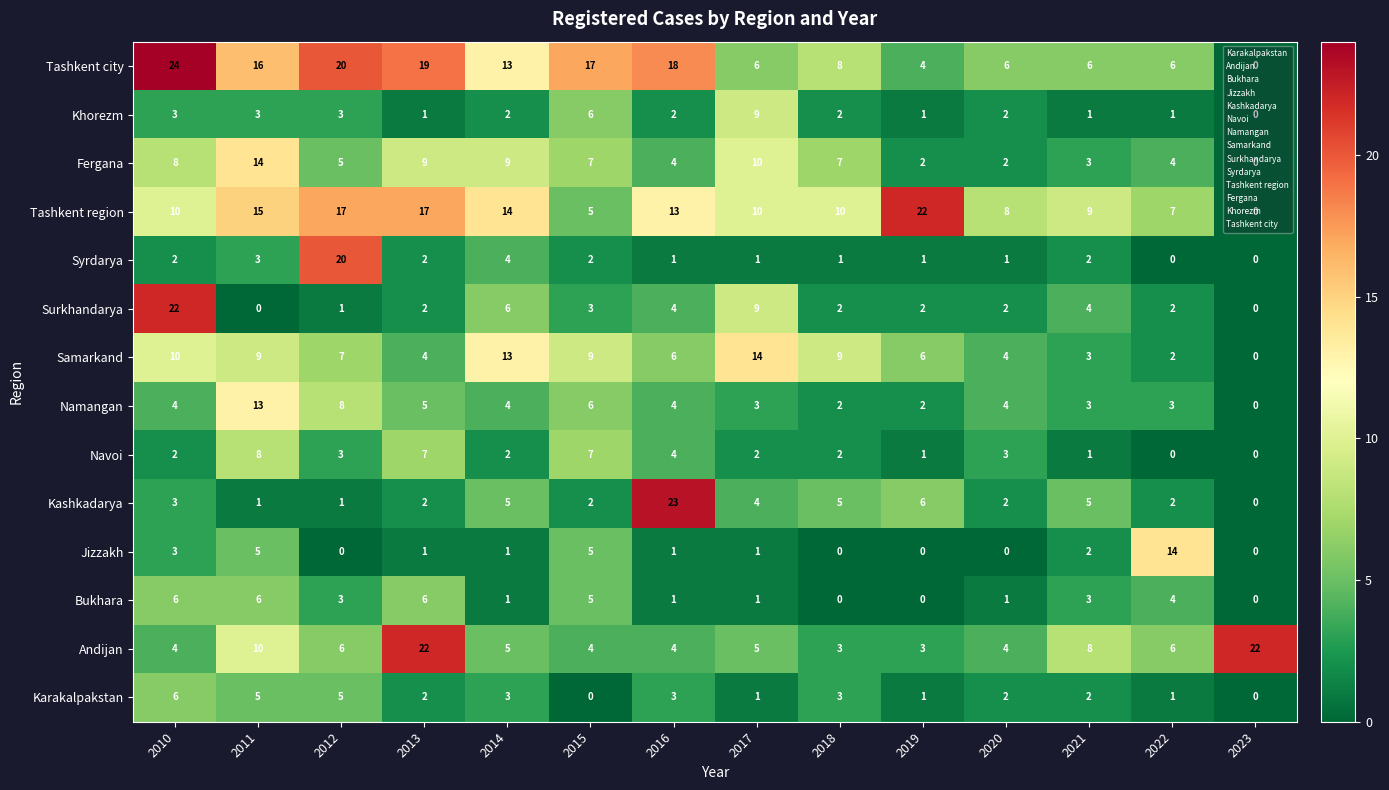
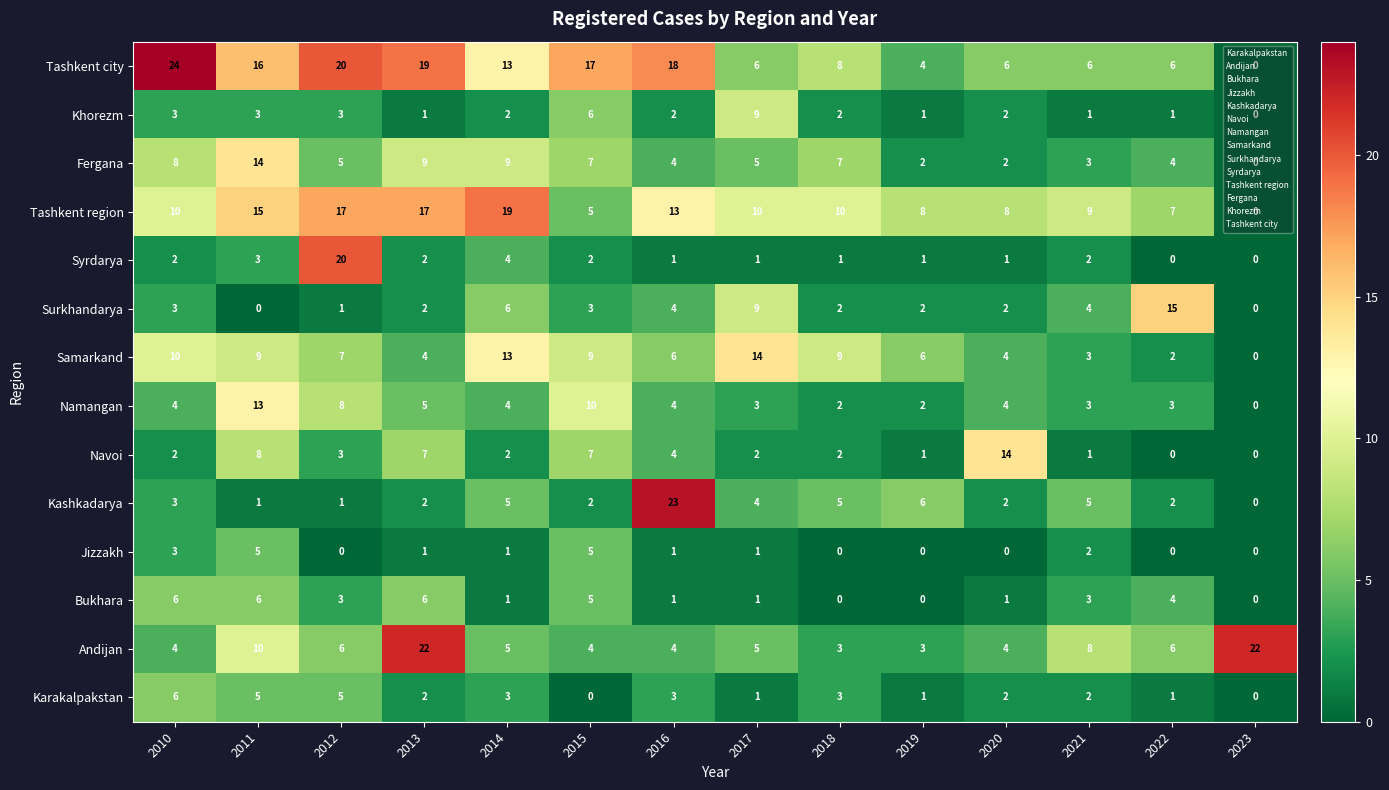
  {
    "Tashkent city": {
      "2010": 24,
      "2011": 16,
      "2012": 20,
      "2013": 19,
      "2014": 13,
      "2015": 17,
      "2016": 18,
      "2017": 6,
      "2018": 8,
      "2019": 4,
      "2020": 6,
      "2021": 6,
      "2022": 6
    },
    "Khorezm": {
      "2010": 3,
      "2011": 3,
      "2012": 3,
      "2013": 1,
      "2014": 2,
      "2015": 6,
      "2016": 2,
      "2017": 9,
      "2018": 2,
      "2019": 1,
      "2020": 2,
      "2021": 1,
      "2022": 1
    },
    "Fergana": {
      "2010": 8,
      "2011": 14,
      "2012": 5,
      "2013": 9,
      "2014": 9,
      "2015": 7,
      "2016": 4,
-     "2017": 10,
+     "2017": 5,
      "2018": 7,
      "2019": 2,
      "2020": 2,
      "2021": 3,
      "2022": 4
    },
    "Tashkent region": {
      "2010": 10,
      "2011": 15,
      "2012": 17,
      "2013": 17,
-     "2014": 14,
+     "2014": 19,
      "2015": 5,
      "2016": 13,
      "2017": 10,
      "2018": 10,
-     "2019": 22,
+     "2019": 8,
      "2020": 8,
      "2021": 9,
      "2022": 7
    },
    "Syrdarya": {
      "2010": 2,
      "2011": 3,
      "2012": 20,
      "2013": 2,
      "2014": 4,
      "2015": 2,
      "2016": 1,
      "2017": 1,
      "2018": 1,
      "2019": 1,
      "2020": 1,
      "2021": 2,
      "2022": 0,
      "2023": 0
    },
    "Surkhandarya": {
-     "2010": 22,
+     "2010": 3,
      "2011": 0,
      "2012": 1,
      "2013": 2,
      "2014": 6,
      "2015": 3,
      "2016": 4,
      "2017": 9,
      "2018": 2,
      "2019": 2,
      "2020": 2,
      "2021": 4,
-     "2022": 2,
+     "2022": 15,
      "2023": 0
    },
    "Samarkand": {
      "2010": 10,
      "2011": 9,
      "2012": 7,
      "2013": 4,
      "2014": 13,
      "2015": 9,
      "2016": 6,
      "2017": 14,
      "2018": 9,
      "2019": 6,
      "2020": 4,
      "2021": 3,
      "2022": 2,
      "2023": 0
    },
    "Namangan": {
      "2010": 4,
      "2011": 13,
      "2012": 8,
      "2013": 5,
      "2014": 4,
-     "2015": 6,
+     "2015": 10,
      "2016": 4,
      "2017": 3,
      "2018": 2,
      "2019": 2,
      "2020": 4,
      "2021": 3,
      "2022": 3,
      "2023": 0
    },
    "Navoi": {
      "2010": 2,
      "2011": 8,
      "2012": 3,
      "2013": 7,
      "2014": 2,
      "2015": 7,
      "2016": 4,
      "2017": 2,
      "2018": 2,
      "2019": 1,
-     "2020": 3,
+     "2020": 14,
      "2021": 1,
      "2022": 0,
      "2023": 0
    },
    "Kashkadarya": {
      "2010": 3,
      "2011": 1,
      "2012": 1,
      "2013": 2,
      "2014": 5,
      "2015": 2,
      "2016": 23,
      "2017": 4,
      "2018": 5,
      "2019": 6,
      "2020": 2,
      "2021": 5,
      "2022": 2,
      "2023": 0
    },
    "Jizzakh": {
      "2010": 3,
      "2011": 5,
      "2012": 0,
      "2013": 1,
      "2014": 1,
      "2015": 5,
      "2016": 1,
      "2017": 1,
      "2018": 0,
      "2019": 0,
      "2020": 0,
      "2021": 2,
-     "2022": 14,
+     "2022": 0,
      "2023": 0
    },
    "Bukhara": {
      "2010": 6,
      "2011": 6,
      "2012": 3,
      "2013": 6,
      "2014": 1,
      "2015": 5,
      "2016": 1,
      "2017": 1,
      "2018": 0,
      "2019": 0,
      "2020": 1,
      "2021": 3,
      "2022": 4,
      "2023": 0
    },
    "Andijan": {
      "2010": 4,
      "2011": 10,
      "2012": 6,
      "2013": 22,
      "2014": 5,
      "2015": 4,
      "2016": 4,
      "2017": 5,
      "2018": 3,
      "2019": 3,
      "2020": 4,
      "2021": 8,
      "2022": 6,
      "2023": 22
    },
    "Karakalpakstan": {
      "2010": 6,
      "2011": 5,
      "2012": 5,
      "2013": 2,
      "2014": 3,
      "2015": 0,
      "2016": 3,
      "2017": 1,
      "2018": 3,
      "2019": 1,
      "2020": 2,
      "2021": 2,
      "2022": 1,
      "2023": 0
    }
  }
